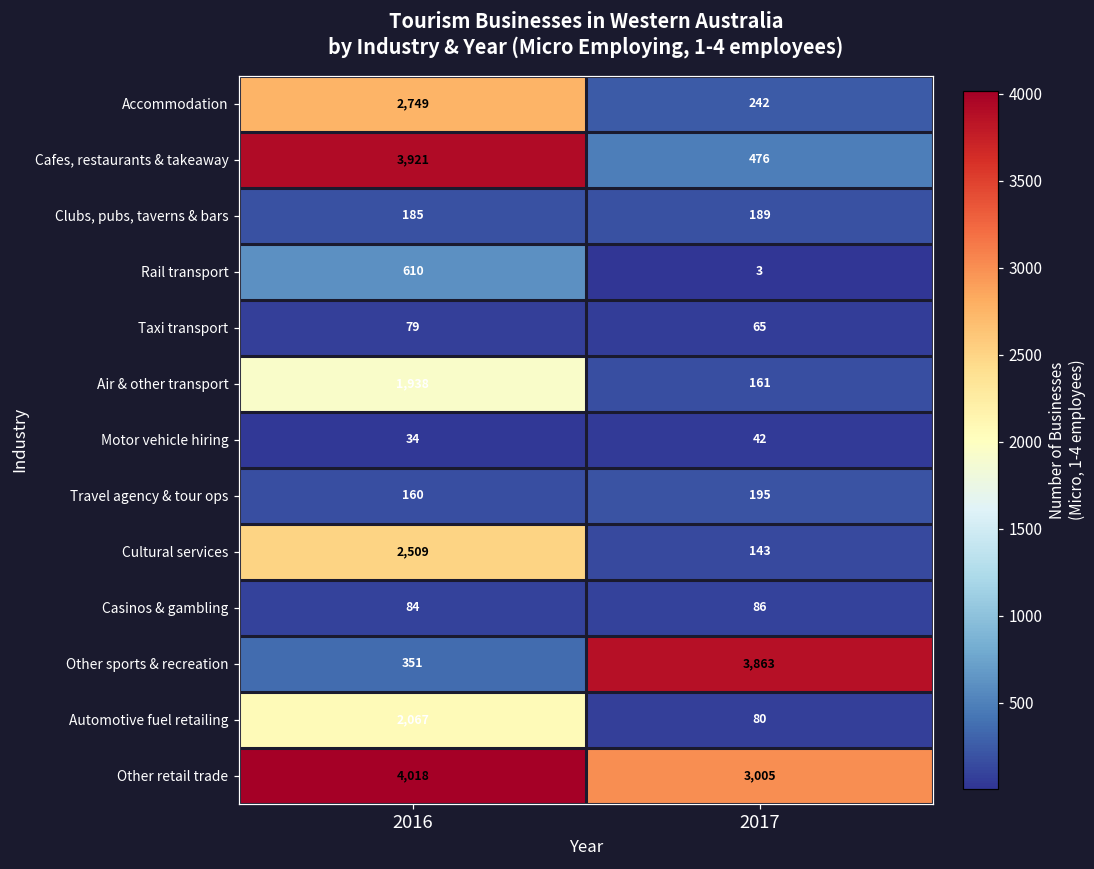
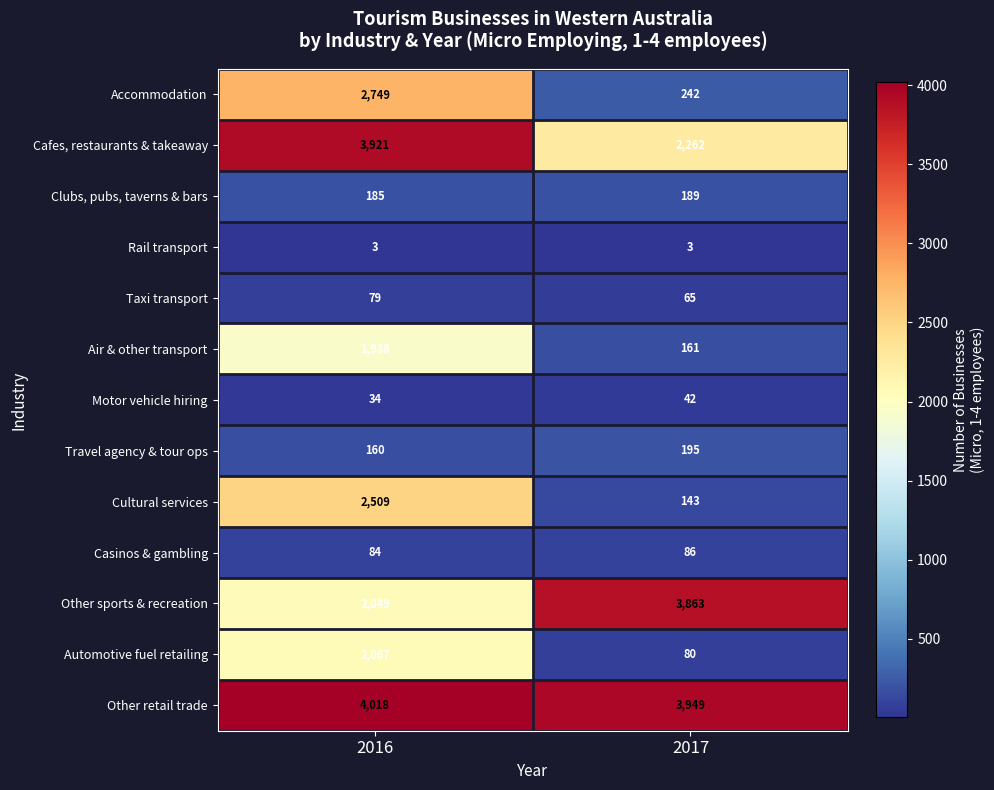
  {
    "Accommodation": {
      "2016": "2,749",
      "2017": "242"
    },
    "Cafes, restaurants & takeaway": {
      "2016": "3,921",
-     "2017": "476"
+     "2017": "2,262"
    },
    "Clubs, pubs, taverns & bars": {
      "2016": "185",
      "2017": "189"
    },
    "Rail transport": {
-     "2016": "610",
+     "2016": "3",
      "2017": "3"
    },
    "Taxi transport": {
      "2016": "79",
      "2017": "65"
    },
    "Air & other transport": {
      "2016": "1,938",
      "2017": "161"
    },
    "Motor vehicle hiring": {
      "2016": "34",
      "2017": "42"
    },
    "Travel agency & tour ops": {
      "2016": "160",
      "2017": "195"
    },
    "Cultural services": {
      "2016": "2,509",
      "2017": "143"
    },
    "Casinos & gambling": {
      "2016": "84",
      "2017": "86"
    },
    "Other sports & recreation": {
-     "2016": "351",
+     "2016": "2,049",
      "2017": "3,863"
    },
    "Automotive fuel retailing": {
      "2016": "2,067",
      "2017": "80"
    },
    "Other retail trade": {
      "2016": "4,018",
-     "2017": "3,005"
+     "2017": "3,949"
    }
  }
